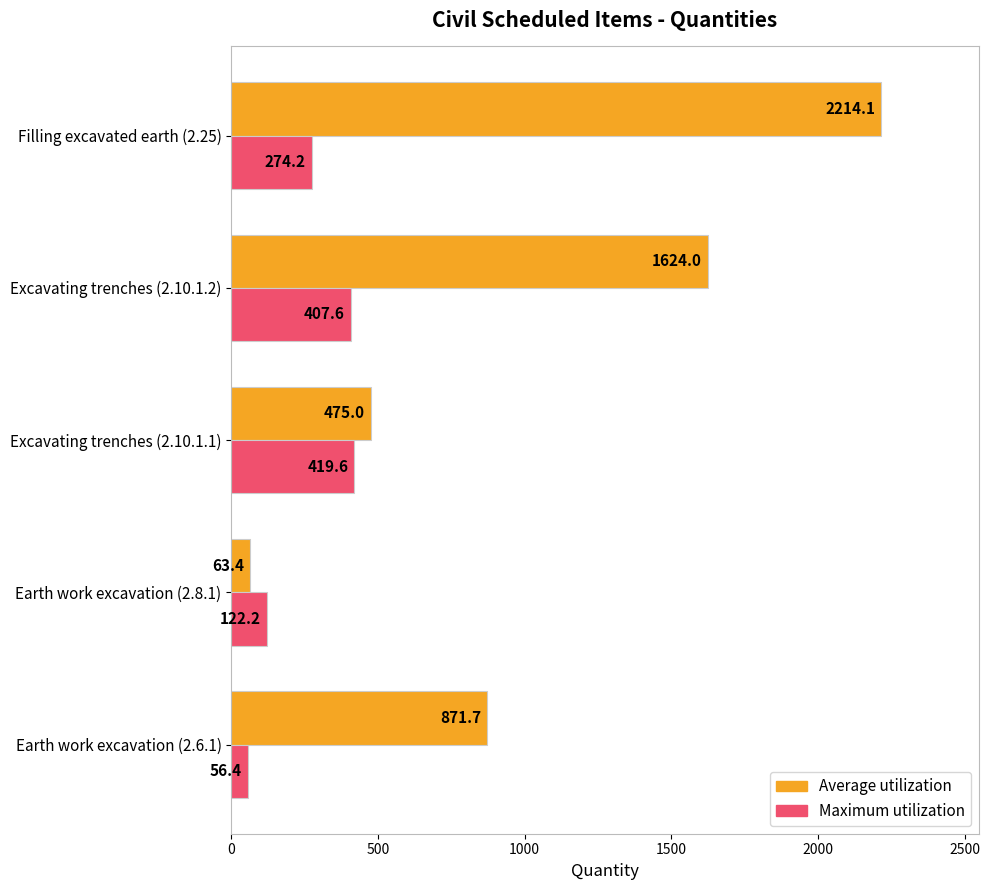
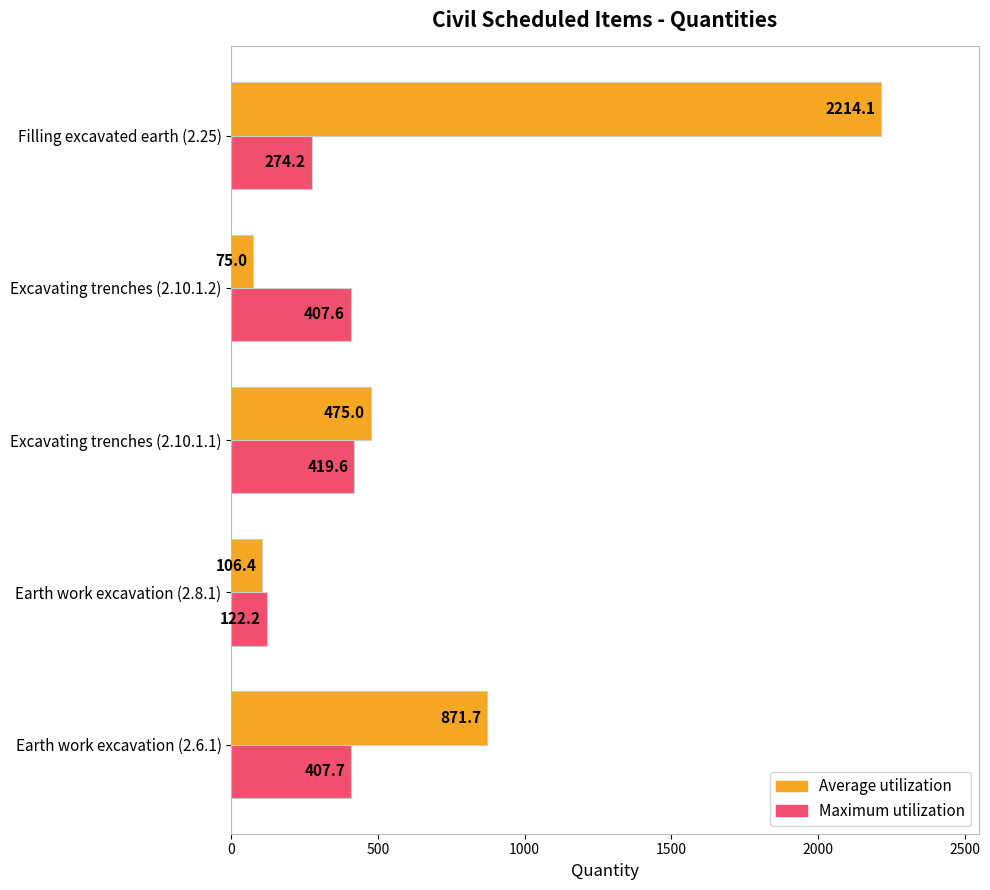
  {
    "Average utilization": {
      "Filling excavated earth (2.25)": 2214.1,
-     "Excavating trenches (2.10.1.2)": 1624.0,
+     "Excavating trenches (2.10.1.2)": 75.0,
      "Excavating trenches (2.10.1.1)": 475.0,
-     "Earth work excavation (2.8.1)": 63.4,
+     "Earth work excavation (2.8.1)": 106.4,
      "Earth work excavation (2.6.1)": 871.7
    },
    "Maximum utilization": {
      "Filling excavated earth (2.25)": 274.2,
      "Excavating trenches (2.10.1.2)": 407.6,
      "Excavating trenches (2.10.1.1)": 419.6,
      "Earth work excavation (2.8.1)": 122.2,
-     "Earth work excavation (2.6.1)": 56.4
+     "Earth work excavation (2.6.1)": 407.7
    }
  }
